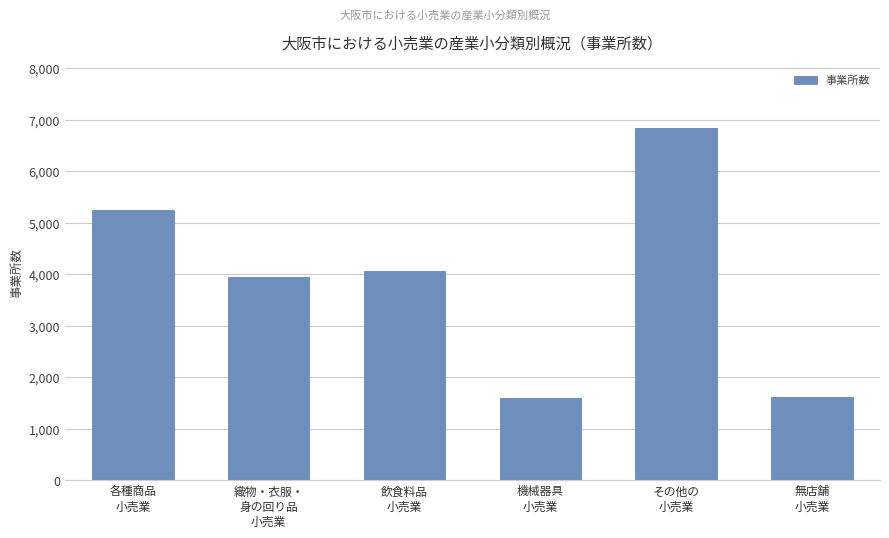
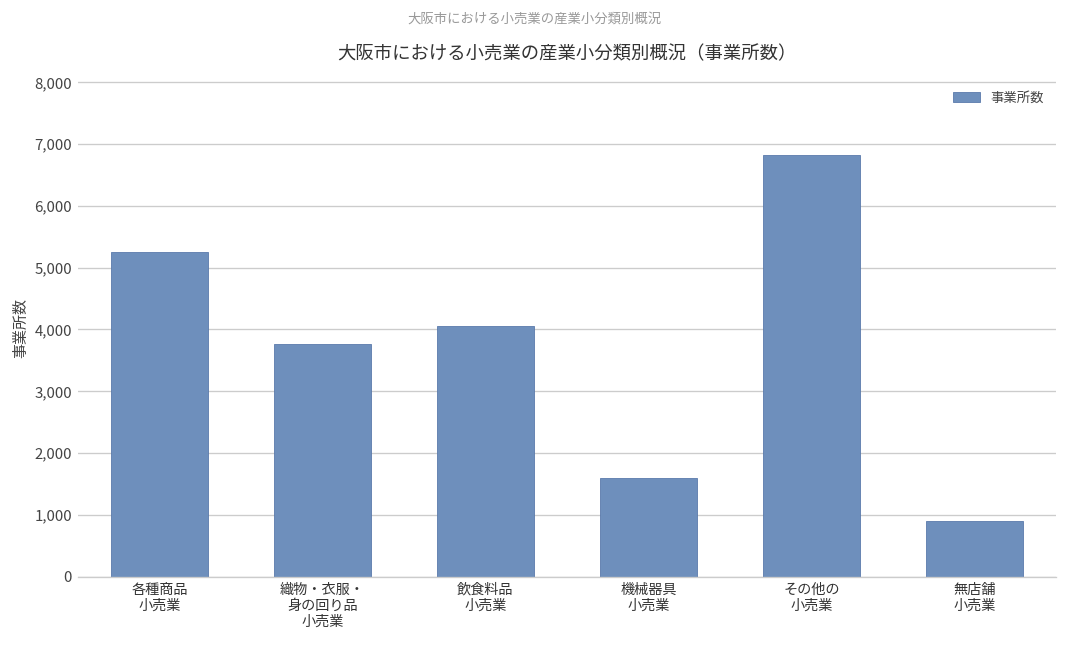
  {
    "各種商品 小売業": "5,300",
-   "織物・衣服・ 身の回り品 小売業": "3,900",
+   "織物・衣服・ 身の回り品 小売業": "3,800",
    "飲食料品 小売業": "4,100",
    "機械器具 小売業": "1,600",
    "その他の 小売業": "6,800",
-   "無店舗 小売業": "1,600"
+   "無店舗 小売業": "900"
  }
